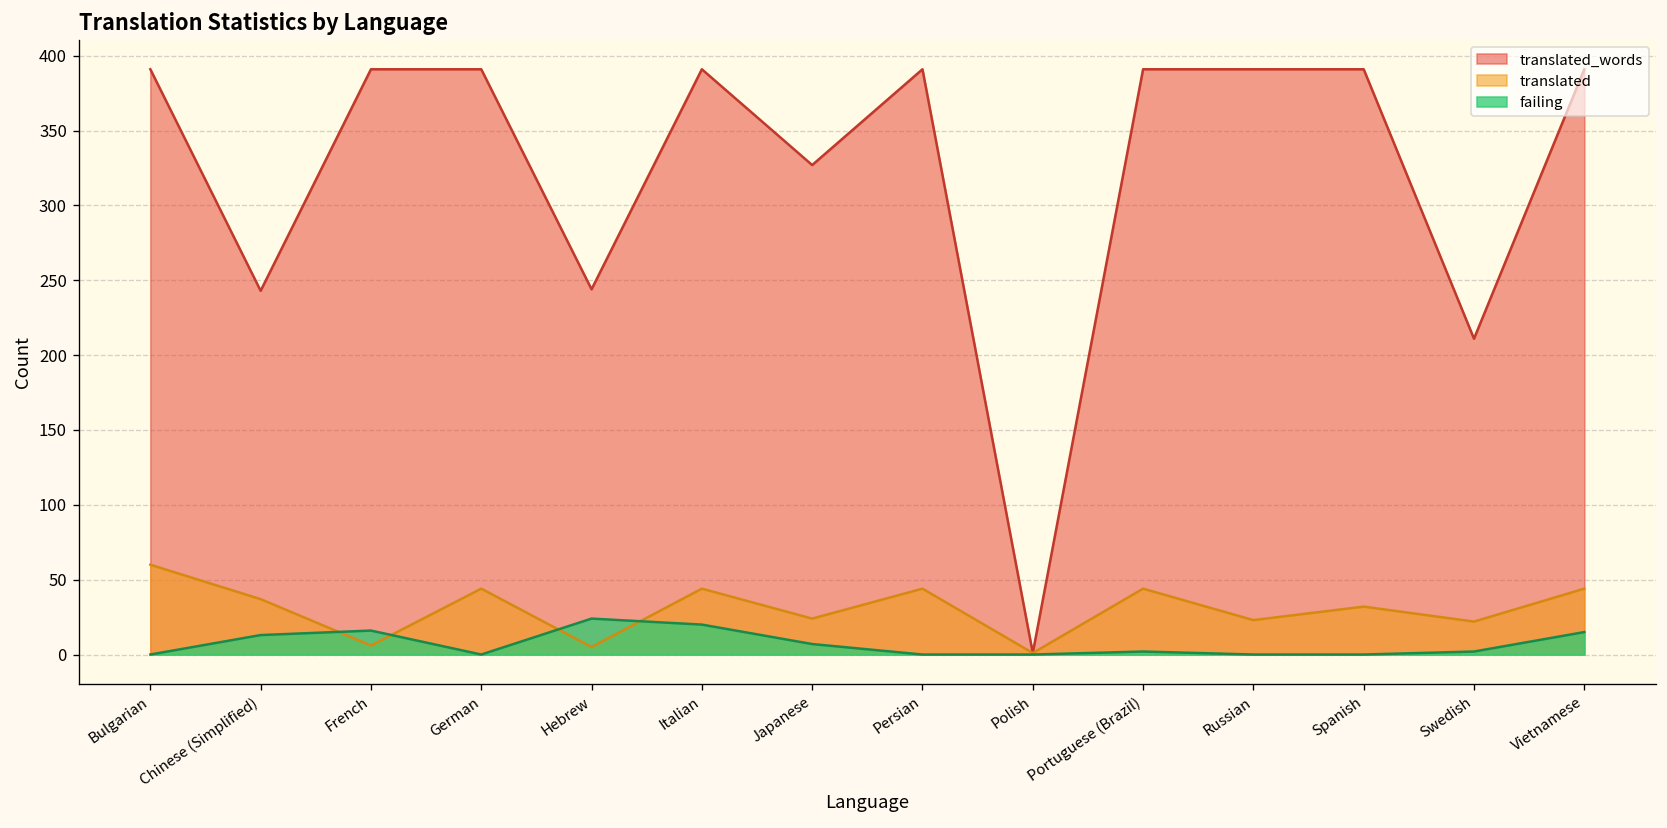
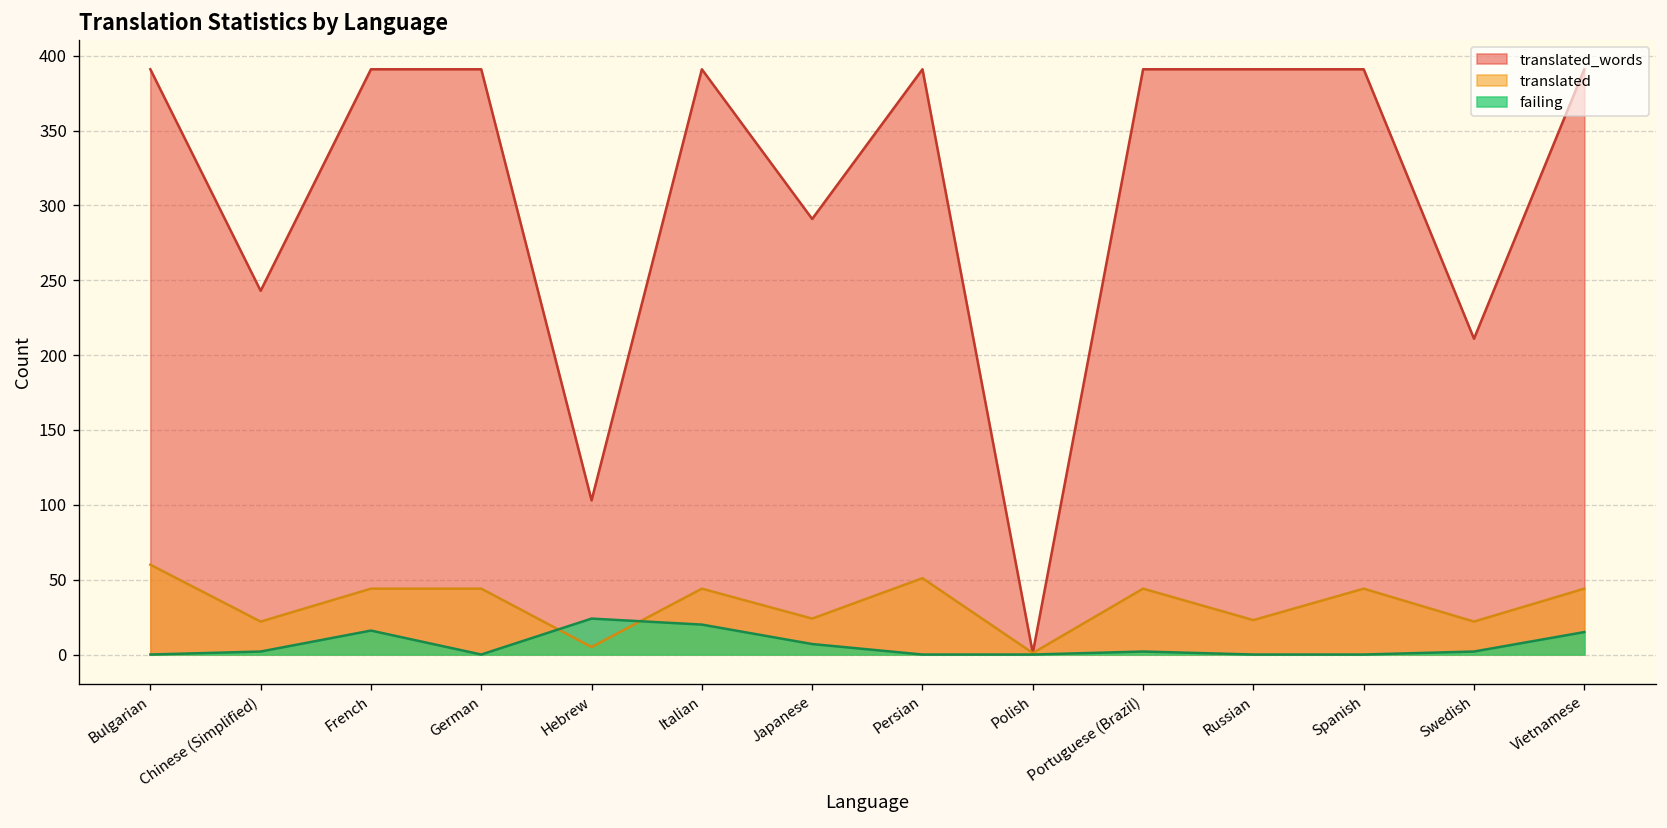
  {
    "translated_words": {
      "Bulgarian": 391,
      "Chinese (Simplified)": 243,
      "French": 391,
      "German": 391,
-     "Hebrew": 244,
+     "Hebrew": 103,
      "Italian": 391,
-     "Japanese": 327,
+     "Japanese": 291,
      "Persian": 391,
      "Portuguese (Brazil)": 391,
      "Russian": 391,
      "Spanish": 391,
      "Swedish": 211
    },
    "translated": {
      "Bulgarian": 60,
-     "Chinese (Simplified)": 37,
-     "French": 6,
+     "Chinese (Simplified)": 22,
+     "French": 44,
      "German": 44,
      "Hebrew": 5,
      "Italian": 44,
      "Japanese": 24,
-     "Persian": 44,
+     "Persian": 51,
      "Portuguese (Brazil)": 44,
      "Russian": 23,
-     "Spanish": 32,
+     "Spanish": 44,
      "Swedish": 22,
      "Vietnamese": 44
    },
    "failing": {
      "Bulgarian": 0,
-     "Chinese (Simplified)": 13,
+     "Chinese (Simplified)": 2,
      "French": 16,
      "German": 0,
      "Hebrew": 24,
      "Italian": 20,
      "Japanese": 7,
      "Persian": 0,
      "Portuguese (Brazil)": 2,
      "Russian": 0,
      "Spanish": 0,
      "Swedish": 2,
      "Vietnamese": 15
    }
  }
